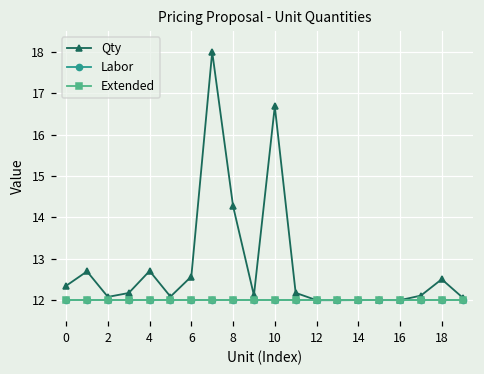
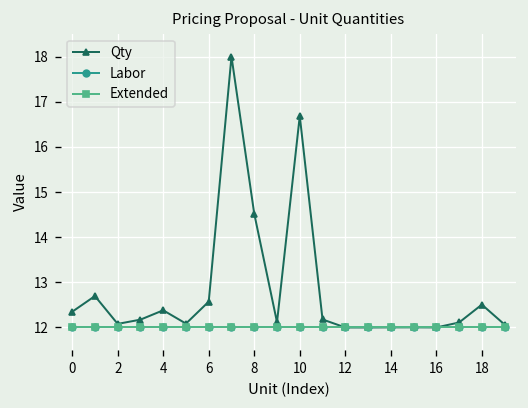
  {
    "Qty": {
      "0": 12.3,
      "2": 12.1,
-     "4": 12.7,
+     "4": 12.4,
      "6": 12.6,
-     "8": 14.3,
+     "8": 14.5,
      "10": 16.7,
      "18": 12.5
    },
    "Extended": {
      "0": 12.0,
      "2": 12.0,
      "4": 12.0,
      "6": 12.0,
      "8": 12.0,
      "10": 12.0,
      "18": 12.0
    }
  }
